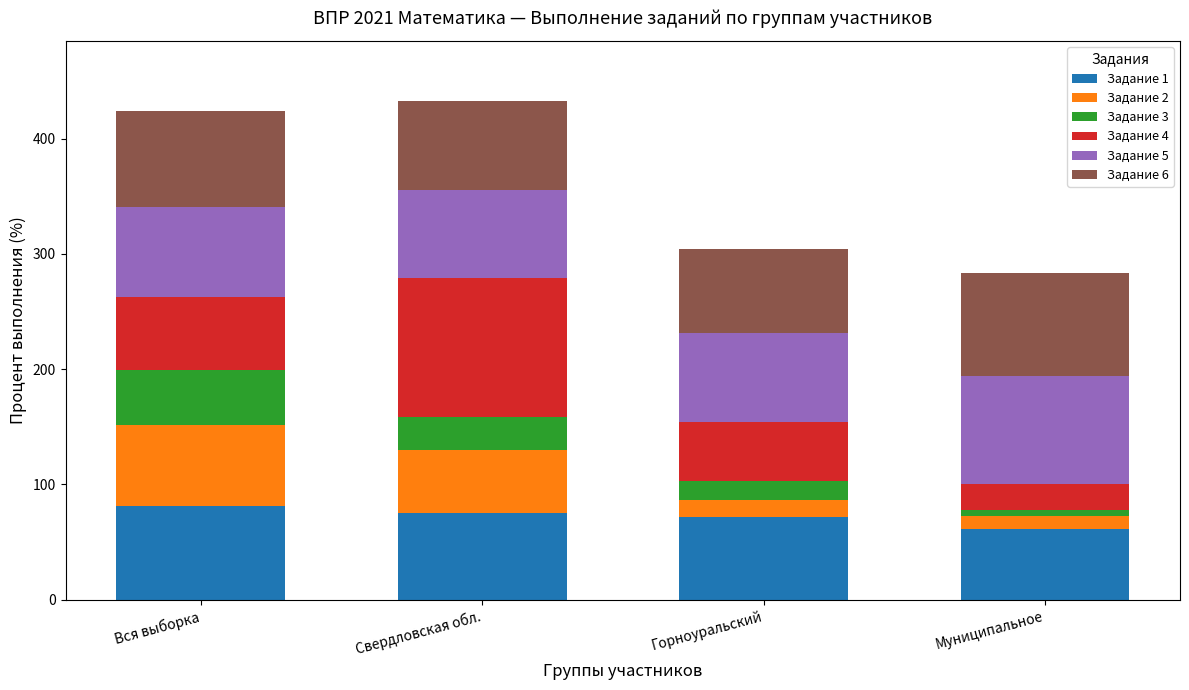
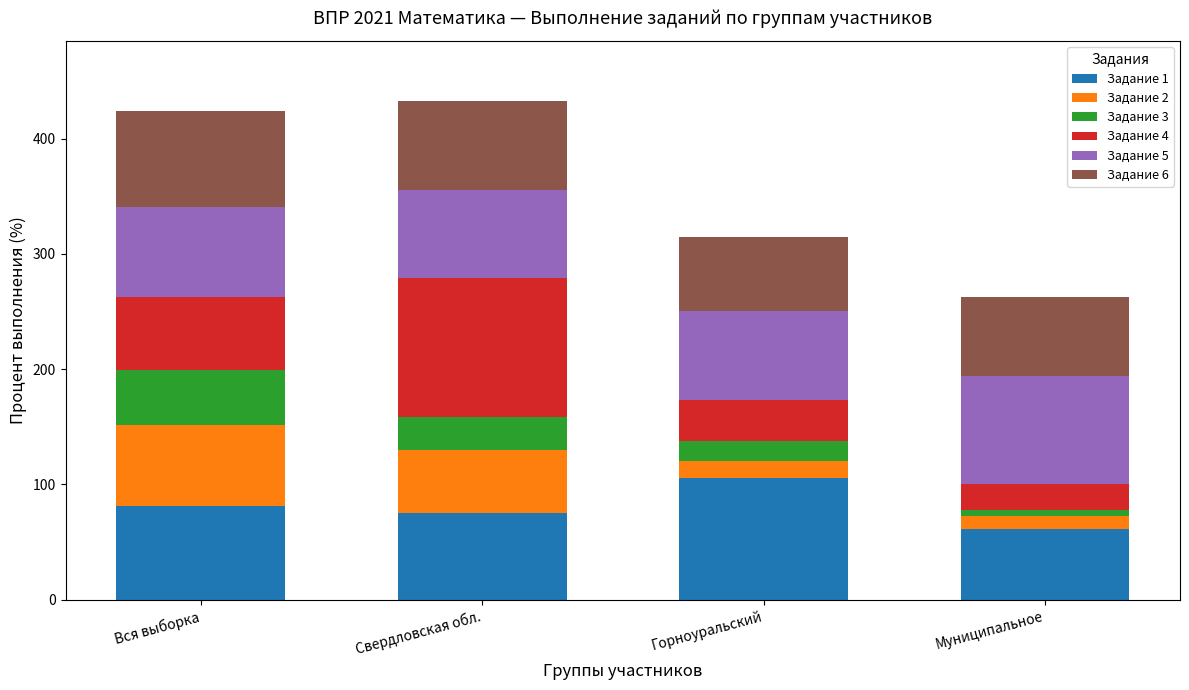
  {
    "Задание 1": {
      "Вся выборка": 81,
      "Свердловская обл.": 75,
-     "Горноуральский": 71,
+     "Горноуральский": 105,
      "Муниципальное": 61
    },
    "Задание 2": {
      "Вся выборка": 71,
      "Свердловская обл.": 55,
      "Горноуральский": 15,
      "Муниципальное": 11
    },
    "Задание 3": {
      "Вся выборка": 48,
      "Свердловская обл.": 28,
      "Горноуральский": 17,
      "Муниципальное": 6
    },
    "Задание 4": {
      "Вся выборка": 64,
      "Свердловская обл.": 120,
-     "Горноуральский": 51,
+     "Горноуральский": 36,
      "Муниципальное": 22
    },
    "Задание 5": {
      "Вся выборка": 78,
      "Свердловская обл.": 77,
      "Горноуральский": 77,
      "Муниципальное": 94
    },
    "Задание 6": {
      "Вся выборка": 83,
      "Свердловская обл.": 77,
-     "Горноуральский": 73,
-     "Муниципальное": 89
+     "Горноуральский": 65,
+     "Муниципальное": 69
    }
  }
